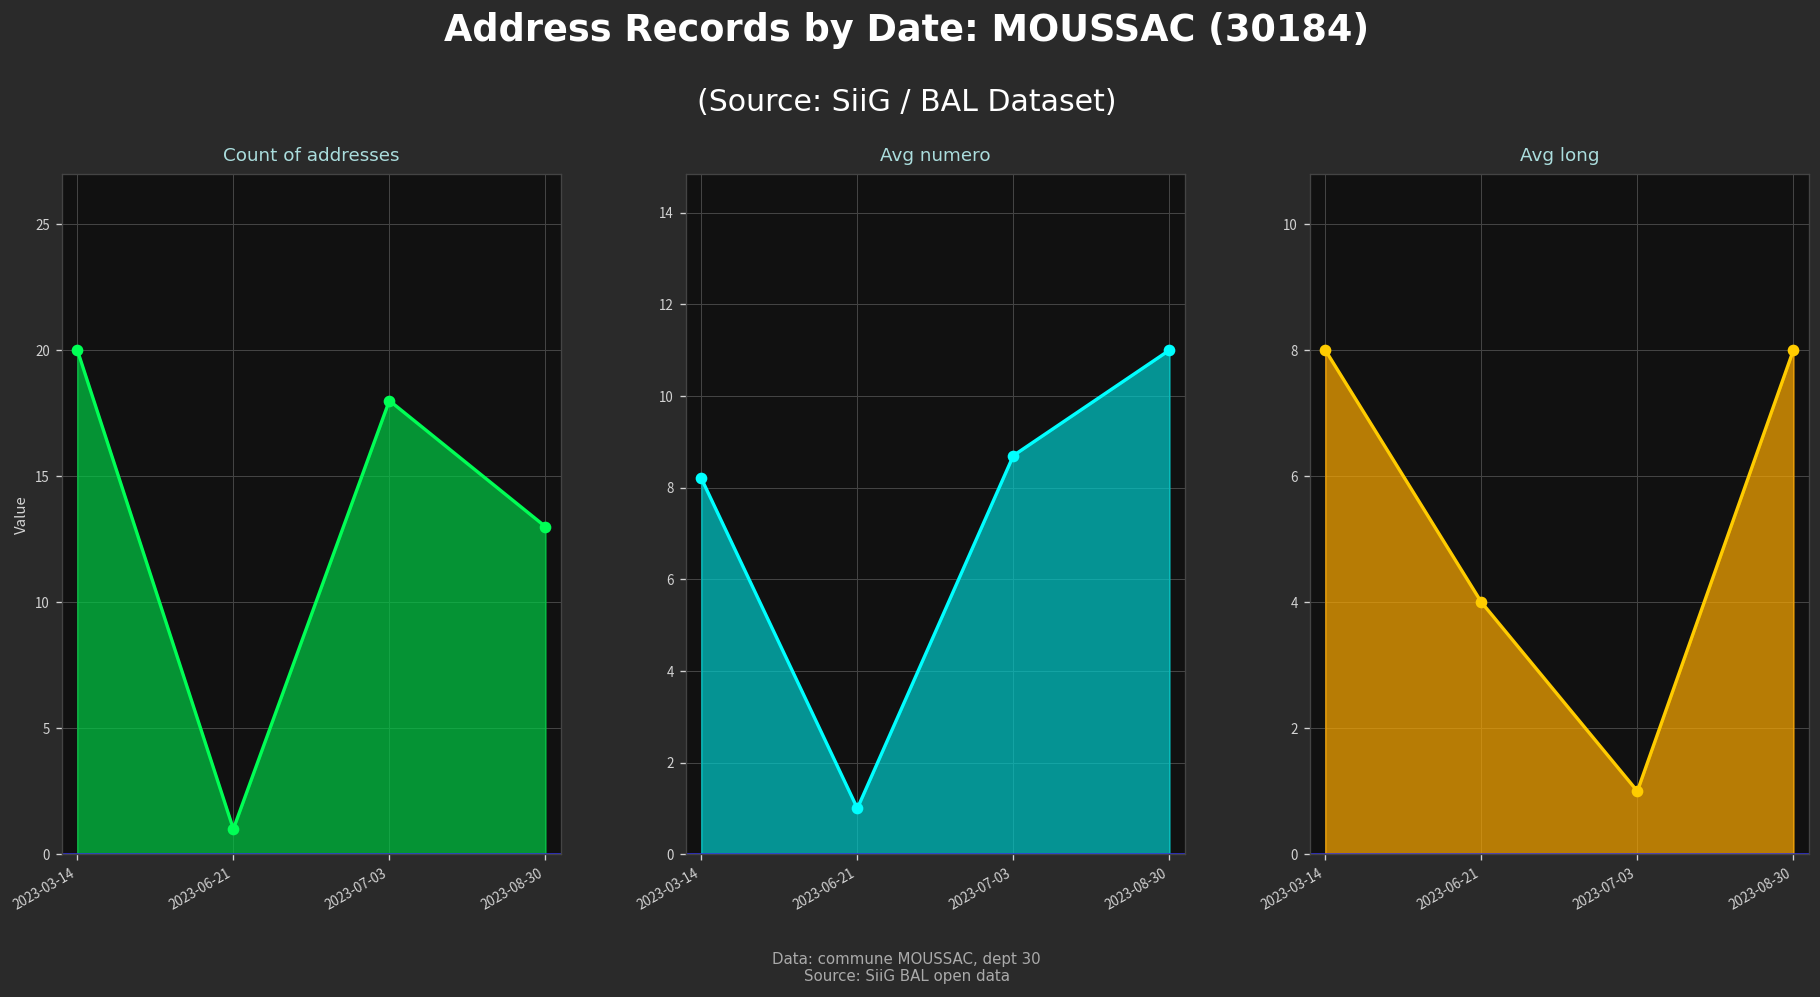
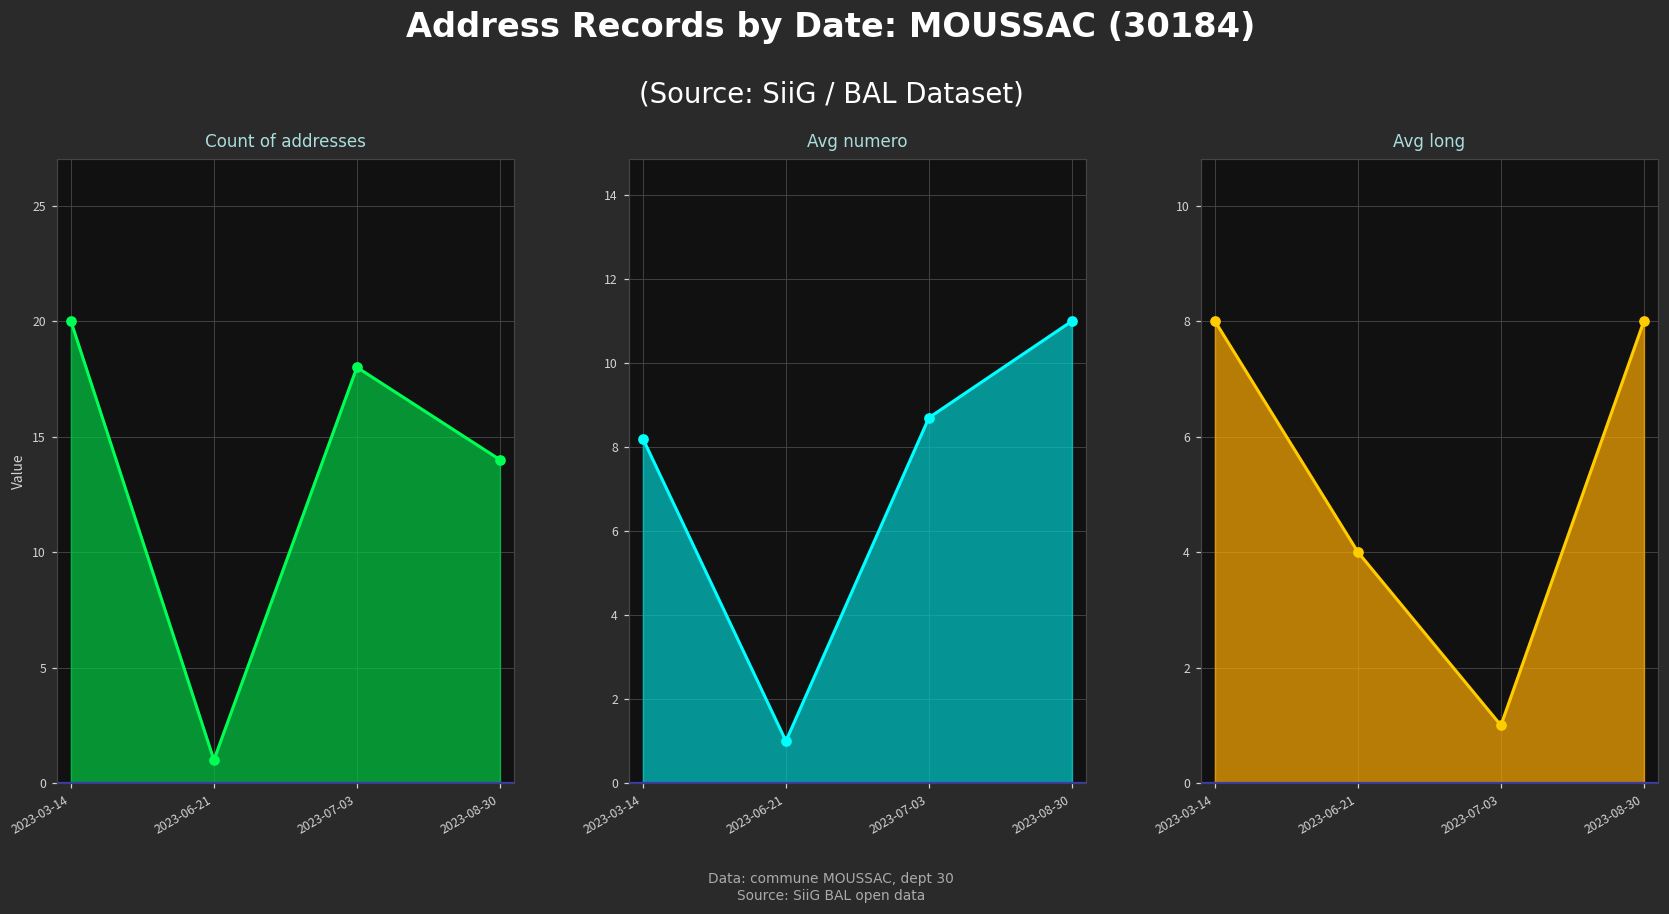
  {
    "Count of addresses": {
      "2023-03-14": 20,
      "2023-06-21": 1,
      "2023-07-03": 18,
-     "2023-08-30": 13
+     "2023-08-30": 14
    },
    "Avg numero": {
      "2023-03-14": 8.2,
      "2023-06-21": 1.0,
      "2023-07-03": 8.7,
      "2023-08-30": 11.0
    },
    "Avg long": {
      "2023-03-14": 8.0,
      "2023-06-21": 4.0,
      "2023-07-03": 1.0,
      "2023-08-30": 8.0
    }
  }
